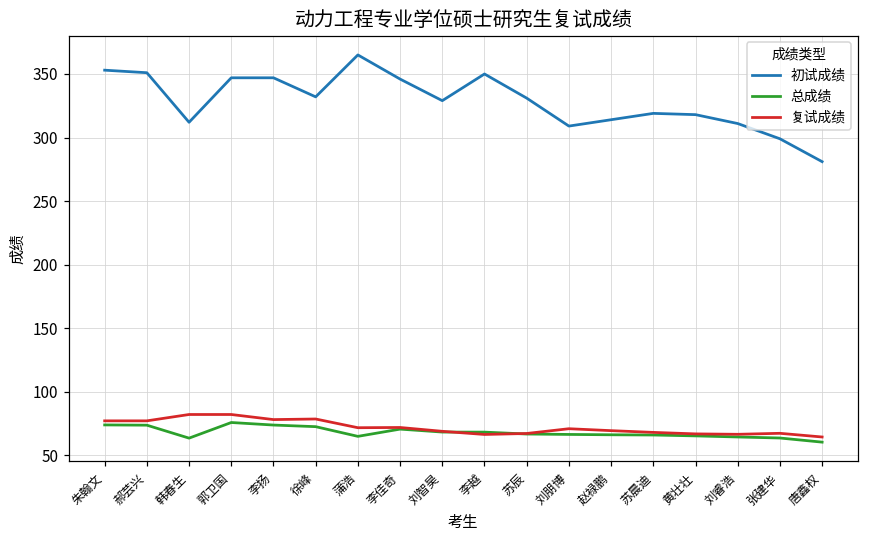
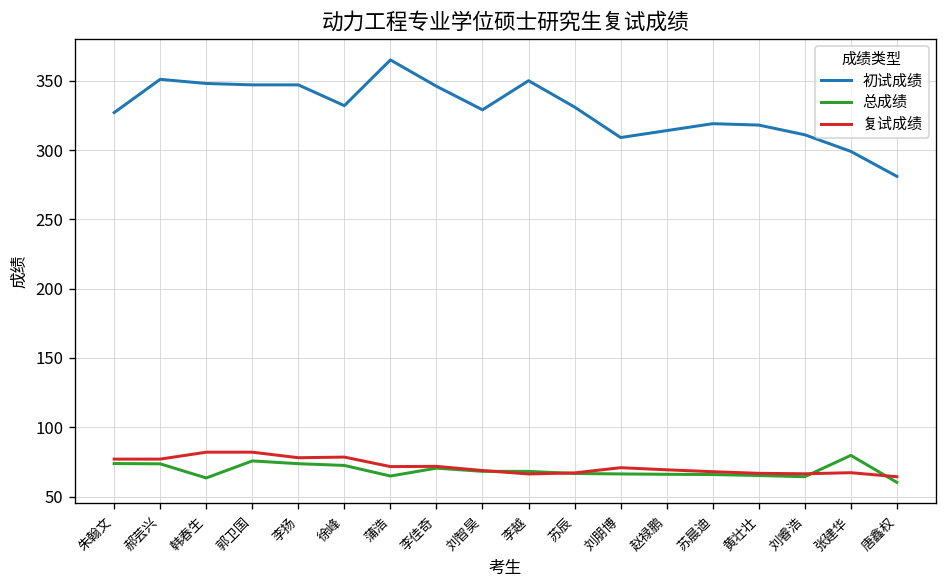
  {
    "初试成绩": {
-     "朱翰文": 353,
+     "朱翰文": 327,
      "郝芸兴": 351,
-     "韩春生": 312,
+     "韩春生": 348,
      "郭卫国": 347,
      "李扬": 347,
      "徐峰": 332,
      "蒲浩": 365,
      "李佳奇": 346,
      "刘智昊": 329,
      "李越": 350,
      "苏辰": 331,
      "刘朋博": 309,
      "赵禄鹏": 314,
      "苏晨迪": 319,
      "黄壮壮": 318,
      "刘睿浩": 311,
      "张建华": 299,
      "唐鑫权": 281
    },
    "总成绩": {
      "朱翰文": 74,
      "郝芸兴": 74,
      "韩春生": 63,
      "郭卫国": 76,
      "李扬": 74,
      "徐峰": 72,
      "蒲浩": 65,
      "刘朋博": 66,
      "赵禄鹏": 66,
-     "张建华": 64,
+     "张建华": 80,
      "唐鑫权": 60
    },
    "复试成绩": {
      "朱翰文": 77,
      "郝芸兴": 77,
      "韩春生": 82,
      "郭卫国": 82,
      "李扬": 78,
      "徐峰": 78,
      "蒲浩": 72,
      "刘朋博": 71,
      "赵禄鹏": 69,
      "张建华": 67,
      "唐鑫权": 64
    }
  }
